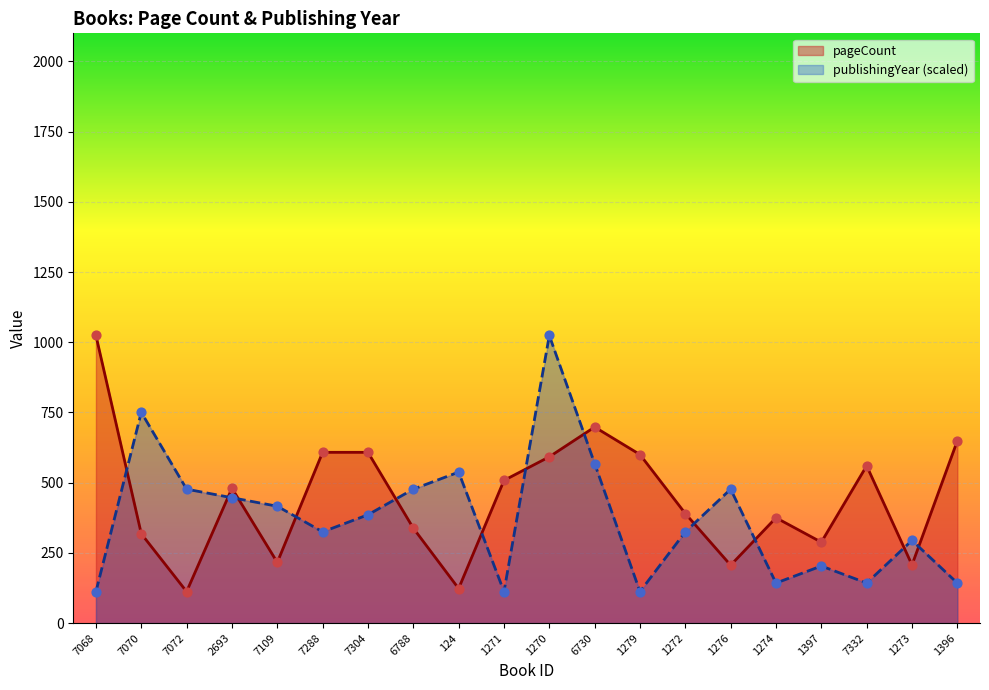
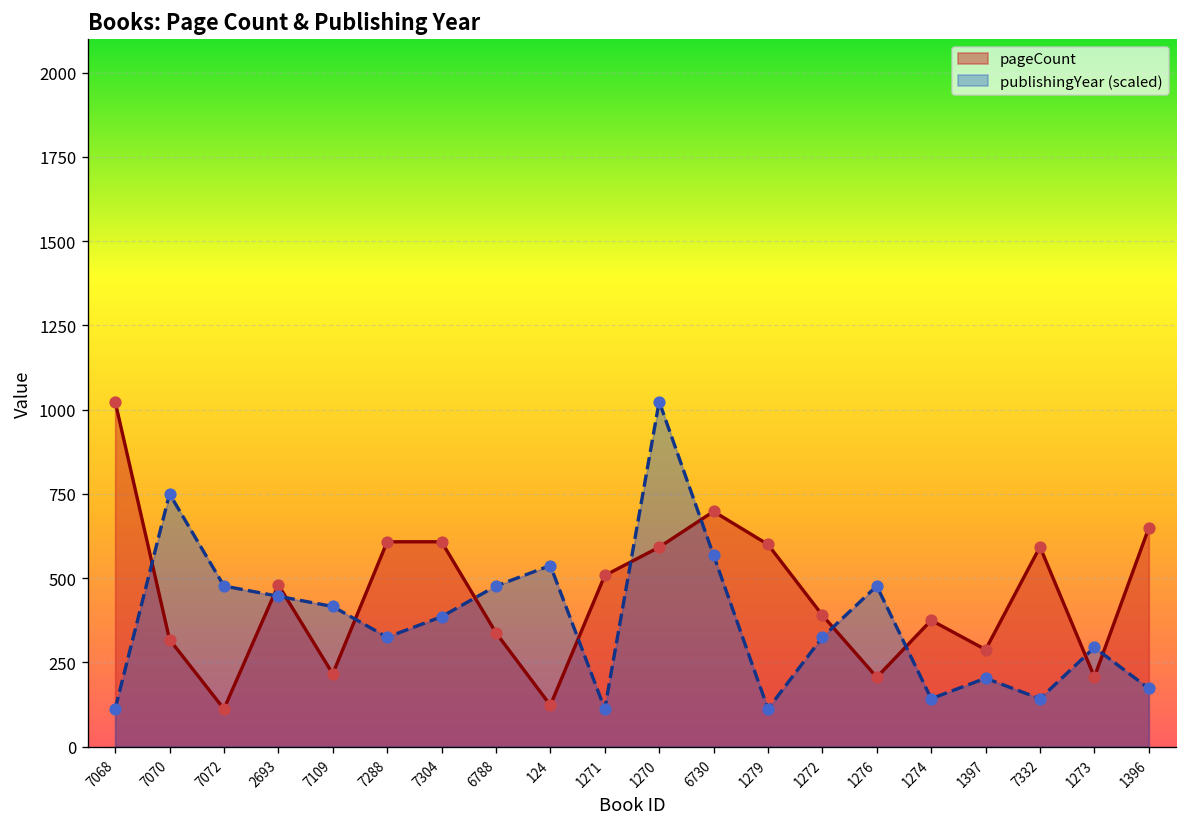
  {
    "pageCount": {
      "7068": 1020,
      "7070": 320,
      "7072": 110,
      "2693": 480,
      "7109": 220,
      "7288": 610,
      "7304": 610,
      "6788": 340,
      "124": 120,
      "1271": 510,
      "1270": 590,
      "6730": 700,
      "1279": 600,
      "1272": 390,
      "1276": 210,
      "1274": 380,
      "1397": 290,
-     "7332": 560,
+     "7332": 590,
      "1273": 210,
      "1396": 650
    },
    "publishingYear (scaled)": {
      "7068": 110,
      "7070": 750,
      "7072": 480,
      "2693": 450,
      "7109": 420,
      "7288": 320,
      "7304": 390,
      "6788": 480,
      "124": 540,
      "1271": 110,
      "1270": 1020,
      "6730": 570,
      "1279": 110,
      "1272": 320,
      "1276": 480,
      "1274": 140,
      "1397": 200,
      "7332": 140,
      "1273": 290,
-     "1396": 140
+     "1396": 170
    }
  }
